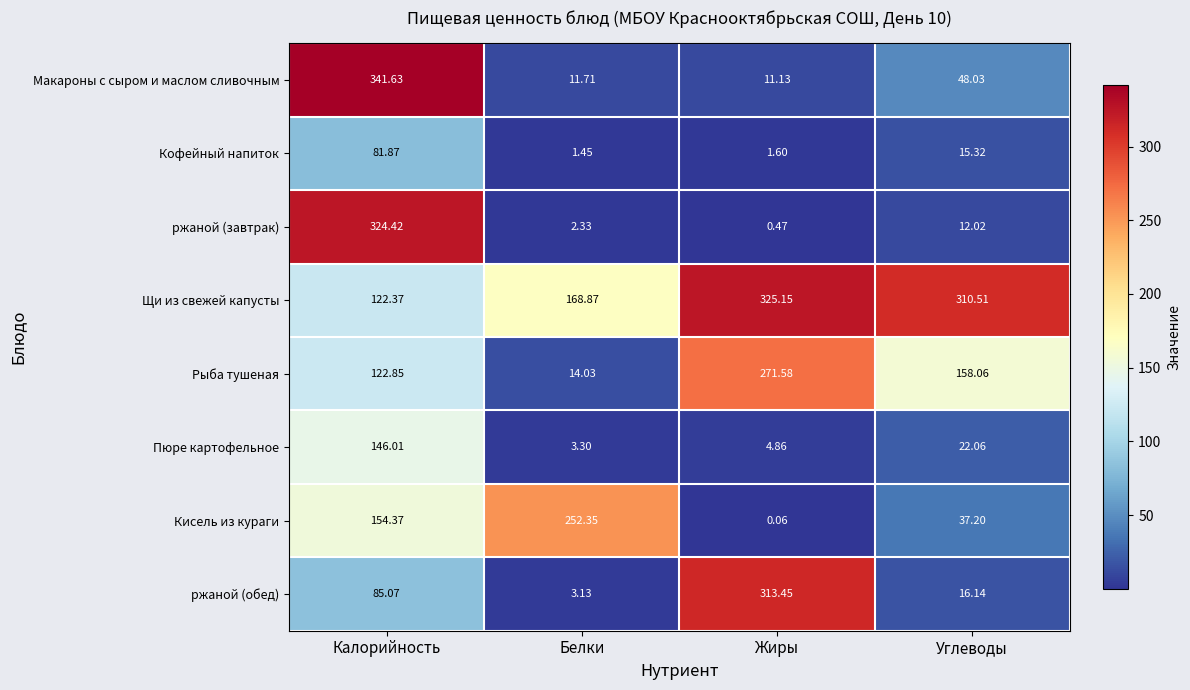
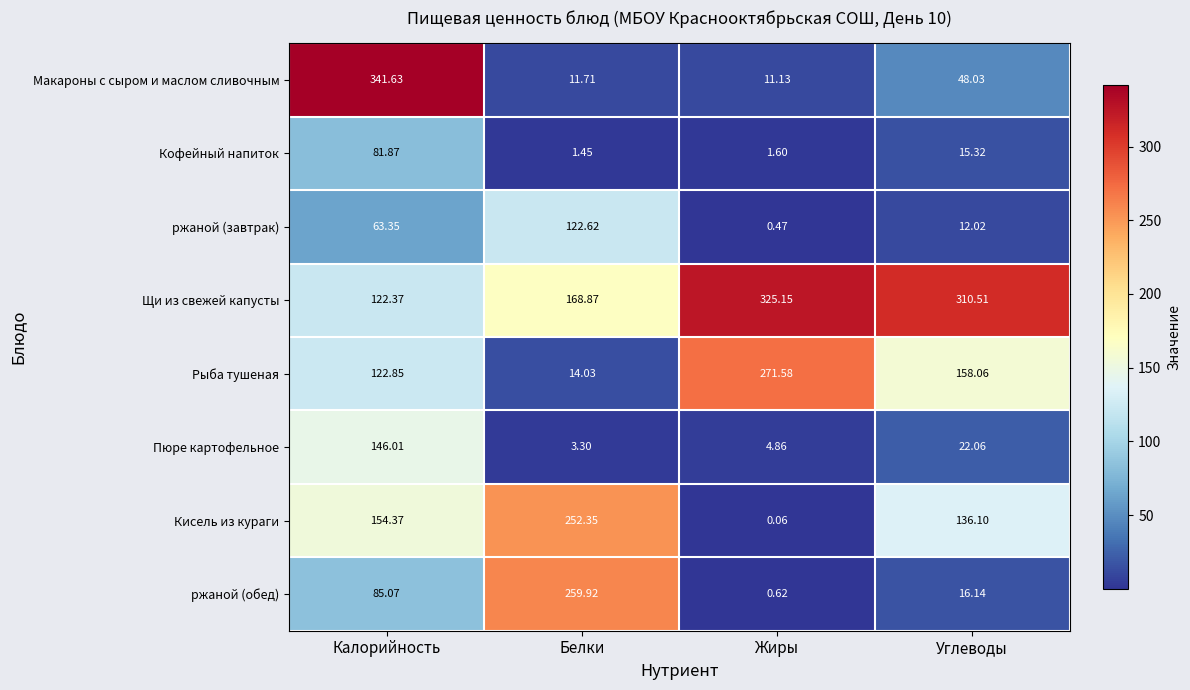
  {
    "Макароны с сыром и маслом сливочным": {
      "Калорийность": 341.63,
      "Белки": 11.71,
      "Жиры": 11.13,
      "Углеводы": 48.03
    },
    "Кофейный напиток": {
      "Калорийность": 81.87,
      "Белки": 1.45,
      "Жиры": 1.60,
      "Углеводы": 15.32
    },
    "ржаной (завтрак)": {
-     "Калорийность": 324.42,
-     "Белки": 2.33,
+     "Калорийность": 63.35,
+     "Белки": 122.62,
      "Жиры": 0.47,
      "Углеводы": 12.02
    },
    "Щи из свежей капусты": {
      "Калорийность": 122.37,
      "Белки": 168.87,
      "Жиры": 325.15,
      "Углеводы": 310.51
    },
    "Рыба тушеная": {
      "Калорийность": 122.85,
      "Белки": 14.03,
      "Жиры": 271.58,
      "Углеводы": 158.06
    },
    "Пюре картофельное": {
      "Калорийность": 146.01,
      "Белки": 3.30,
      "Жиры": 4.86,
      "Углеводы": 22.06
    },
    "Кисель из кураги": {
      "Калорийность": 154.37,
      "Белки": 252.35,
      "Жиры": 0.06,
-     "Углеводы": 37.20
+     "Углеводы": 136.10
    },
    "ржаной (обед)": {
      "Калорийность": 85.07,
-     "Белки": 3.13,
-     "Жиры": 313.45,
+     "Белки": 259.92,
+     "Жиры": 0.62,
      "Углеводы": 16.14
    }
  }
